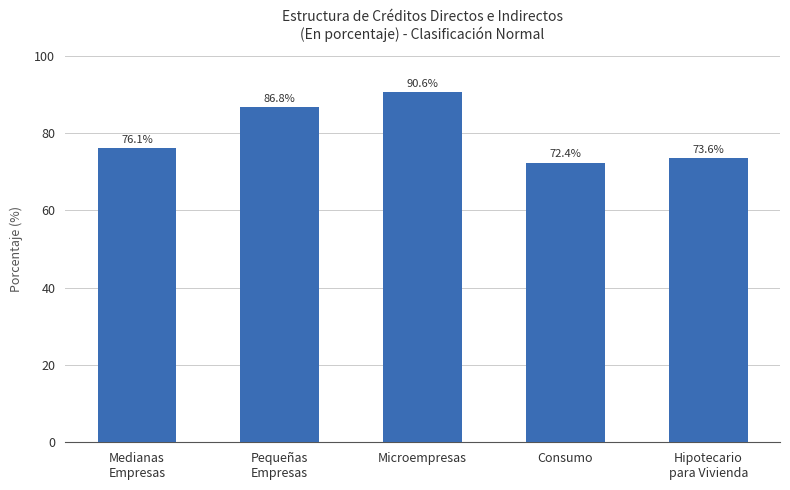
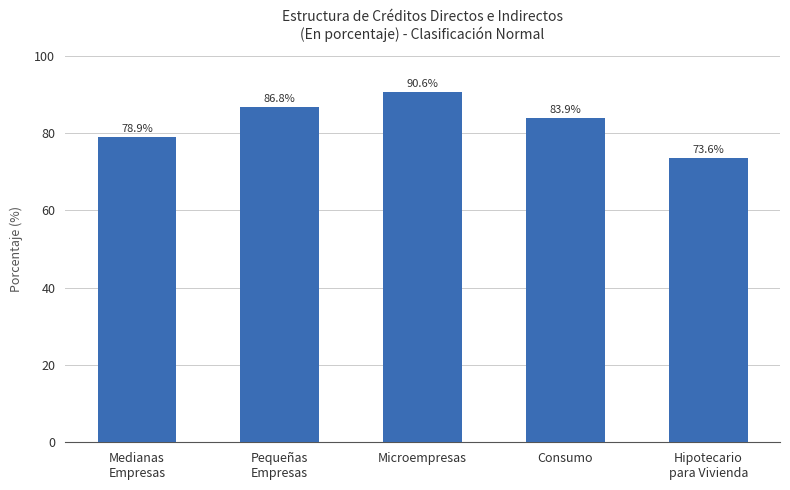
  {
-   "Medianas Empresas": "76.1%",
+   "Medianas Empresas": "78.9%",
    "Pequeñas Empresas": "86.8%",
    "Microempresas": "90.6%",
-   "Consumo": "72.4%",
+   "Consumo": "83.9%",
    "Hipotecario para Vivienda": "73.6%"
  }
